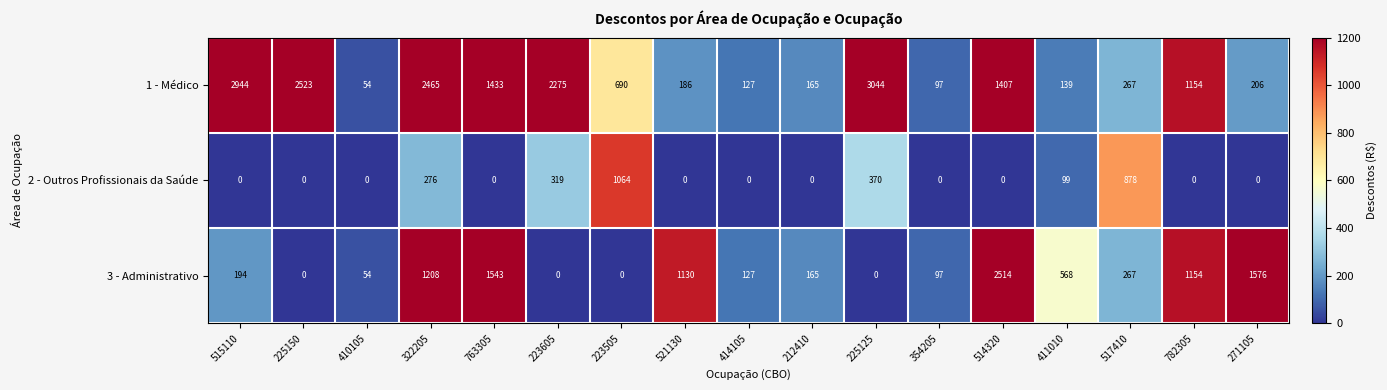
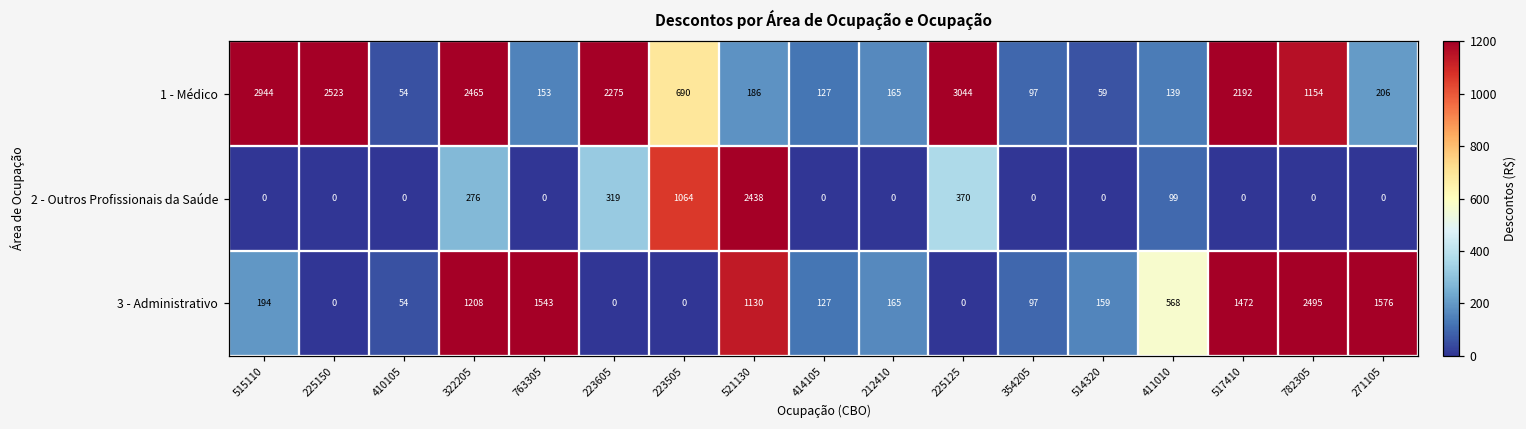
  {
    "1 - Médico": {
      "515110": 2944,
      "225150": 2523,
      "410105": 54,
      "322205": 2465,
-     "763305": 1433,
+     "763305": 153,
      "223605": 2275,
      "223505": 690,
      "521130": 186,
      "414105": 127,
      "212410": 165,
      "225125": 3044,
      "354205": 97,
-     "514320": 1407,
+     "514320": 59,
      "411010": 139,
-     "517410": 267,
+     "517410": 2192,
      "782305": 1154,
      "271105": 206
    },
    "2 - Outros Profissionais da Saúde": {
      "515110": 0,
      "225150": 0,
      "410105": 0,
      "322205": 276,
      "763305": 0,
      "223605": 319,
      "223505": 1064,
-     "521130": 0,
+     "521130": 2438,
      "414105": 0,
      "212410": 0,
      "225125": 370,
      "354205": 0,
      "514320": 0,
      "411010": 99,
-     "517410": 878,
+     "517410": 0,
      "782305": 0,
      "271105": 0
    },
    "3 - Administrativo": {
      "515110": 194,
      "225150": 0,
      "410105": 54,
      "322205": 1208,
      "763305": 1543,
      "223605": 0,
      "223505": 0,
      "521130": 1130,
      "414105": 127,
      "212410": 165,
      "225125": 0,
      "354205": 97,
-     "514320": 2514,
+     "514320": 159,
      "411010": 568,
-     "517410": 267,
-     "782305": 1154,
+     "517410": 1472,
+     "782305": 2495,
      "271105": 1576
    }
  }
